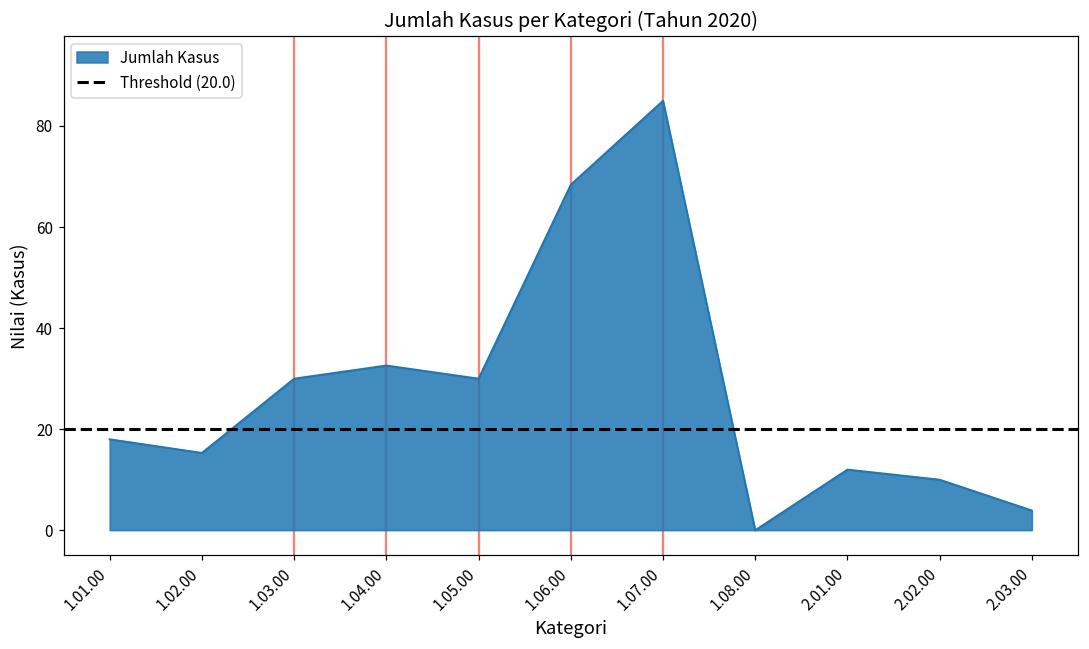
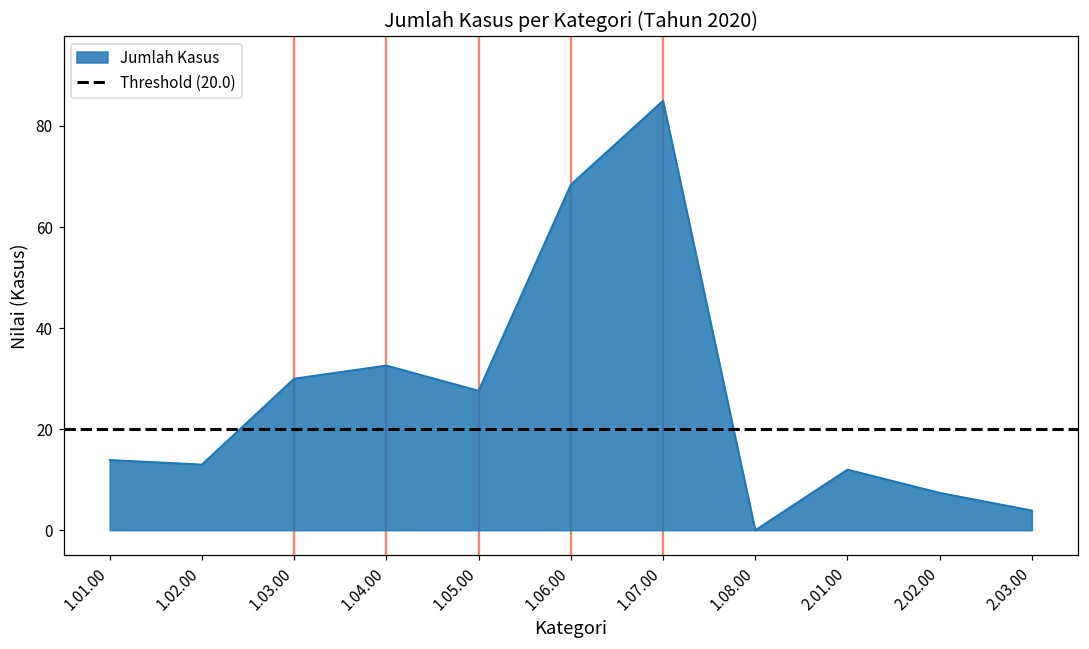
  {
-   "1.01.00": 18,
-   "1.02.00": 15,
+   "1.01.00": 14,
+   "1.02.00": 13,
    "1.03.00": 30,
    "1.04.00": 33,
-   "1.05.00": 30,
+   "1.05.00": 28,
    "1.06.00": 68,
    "1.07.00": 85,
    "1.08.00": 0,
    "2.01.00": 12,
-   "2.02.00": 10,
+   "2.02.00": 7,
    "2.03.00": 4
  }
